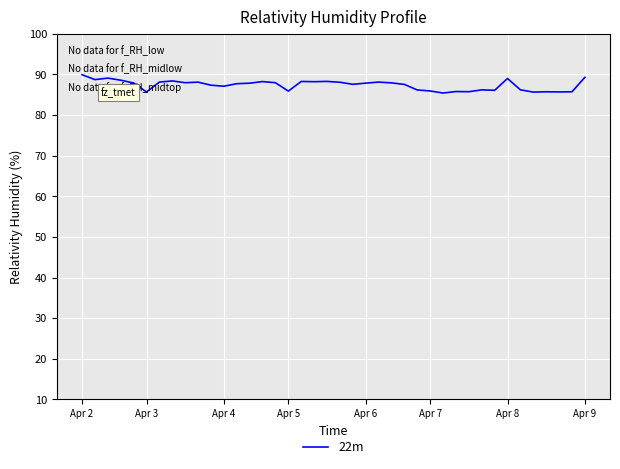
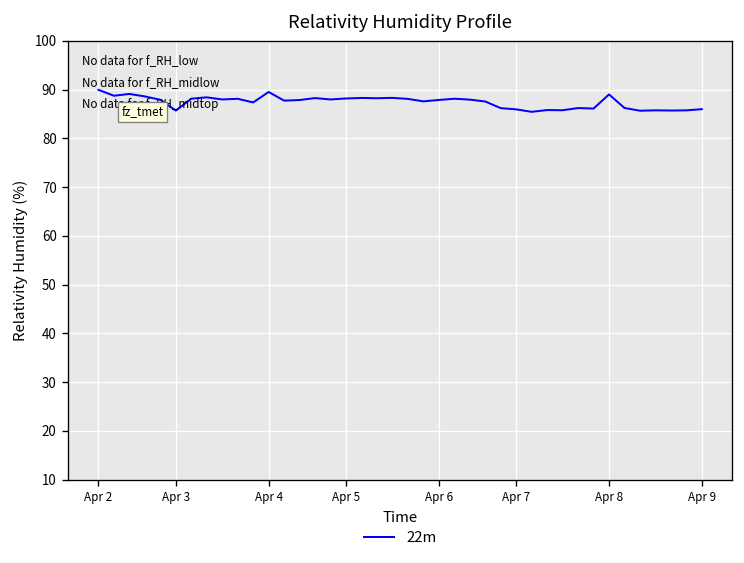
  {
    "Apr 2": 90,
    "Apr 3": 86,
-   "Apr 4": 87,
-   "Apr 5": 86,
+   "Apr 4": 90,
+   "Apr 5": 88,
    "Apr 6": 88,
    "Apr 7": 86,
    "Apr 8": 89,
-   "Apr 9": 89
+   "Apr 9": 86
  }
